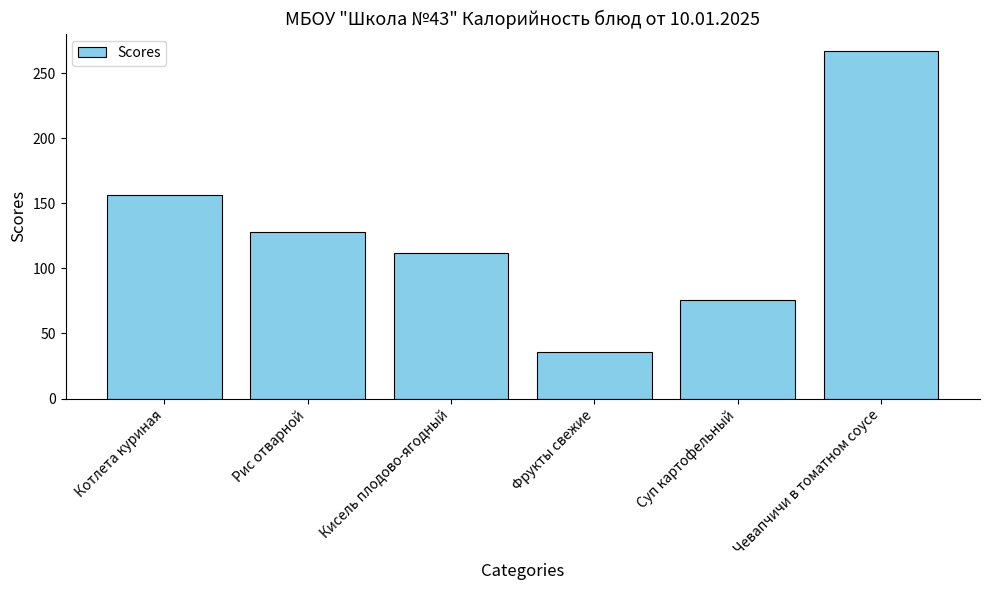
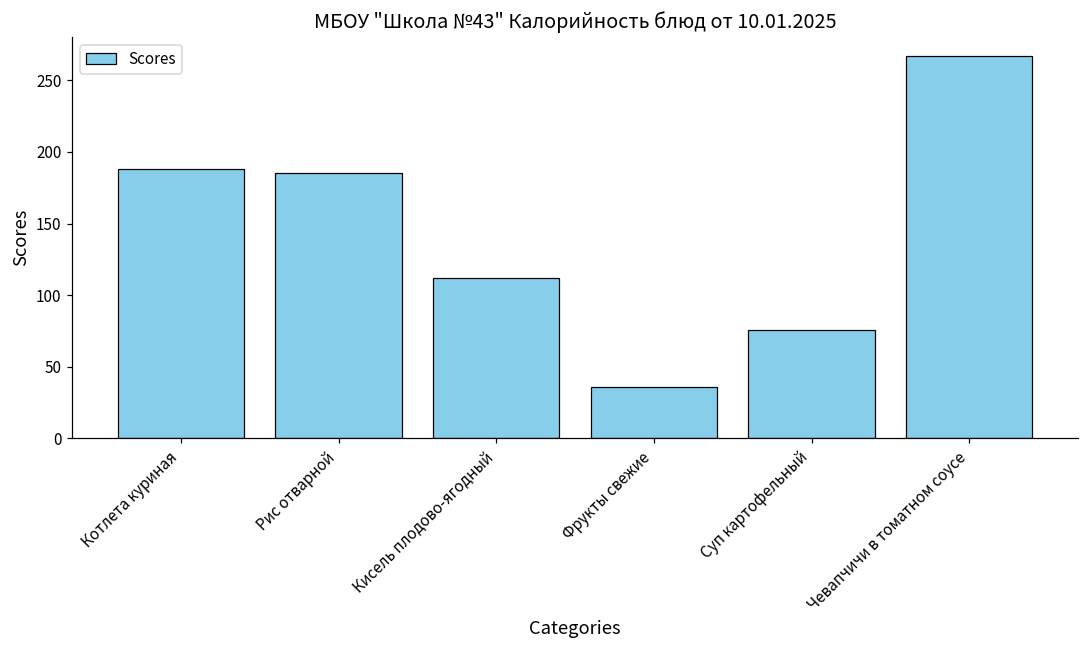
  {
-   "Котлета куриная": 156,
-   "Рис отварной": 128,
+   "Котлета куриная": 188,
+   "Рис отварной": 185,
    "Кисель плодово-ягодный": 112,
    "Фрукты свежие": 36,
    "Суп картофельный": 76,
    "Чевапчичи в томатном соусе": 267
  }
